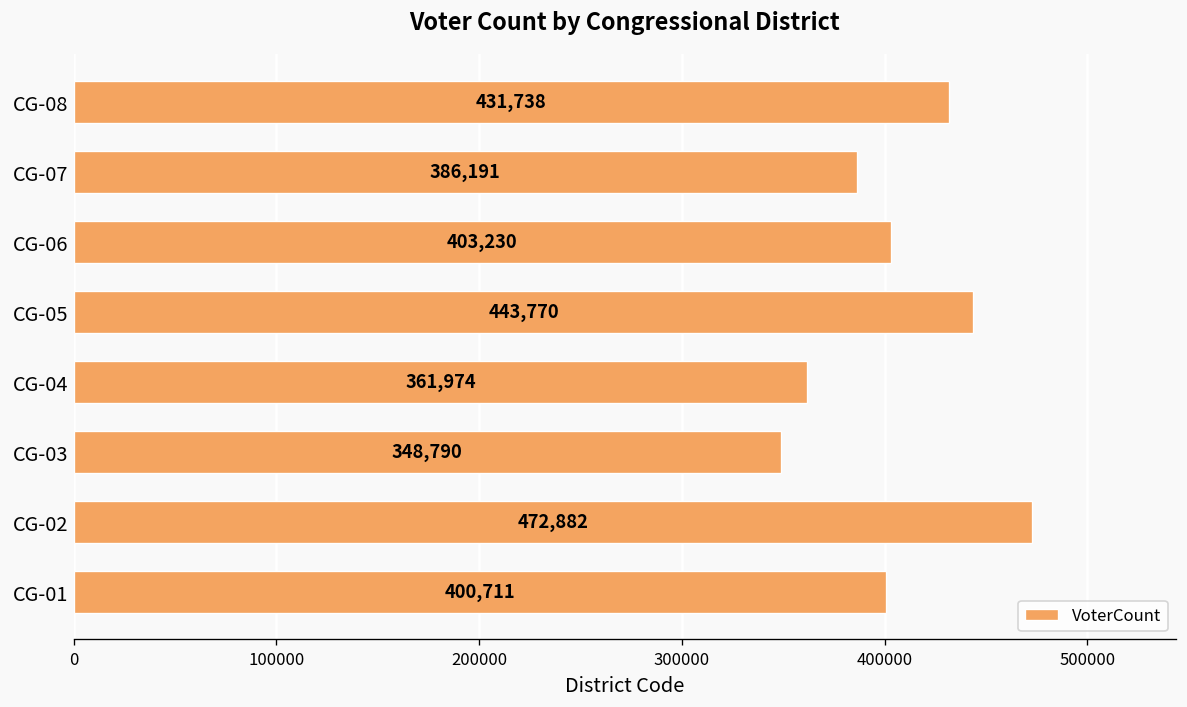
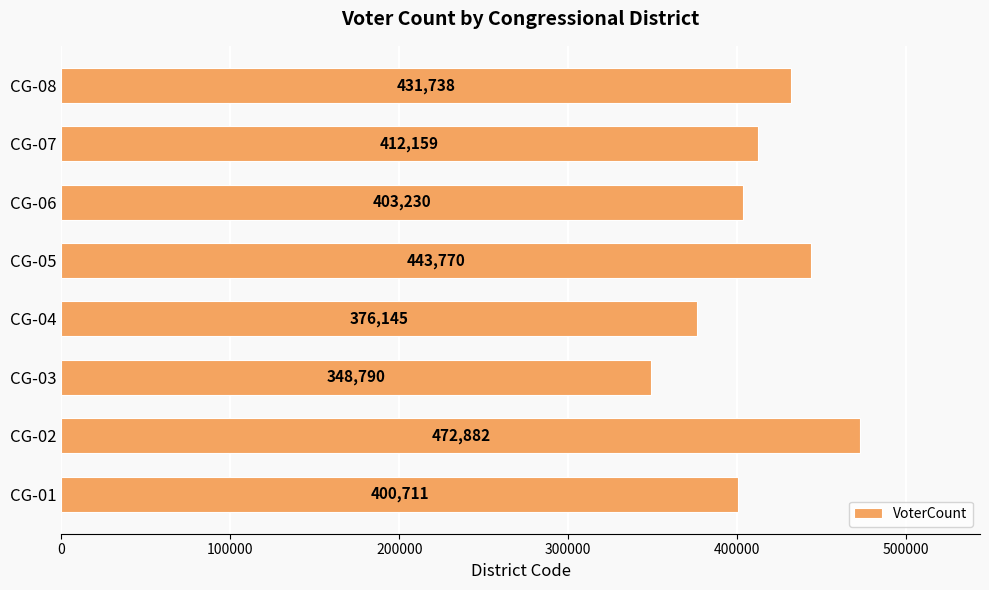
  {
    "CG-08": "431,738",
-   "CG-07": "386,191",
+   "CG-07": "412,159",
    "CG-06": "403,230",
    "CG-05": "443,770",
-   "CG-04": "361,974",
+   "CG-04": "376,145",
    "CG-03": "348,790",
    "CG-02": "472,882",
    "CG-01": "400,711"
  }
